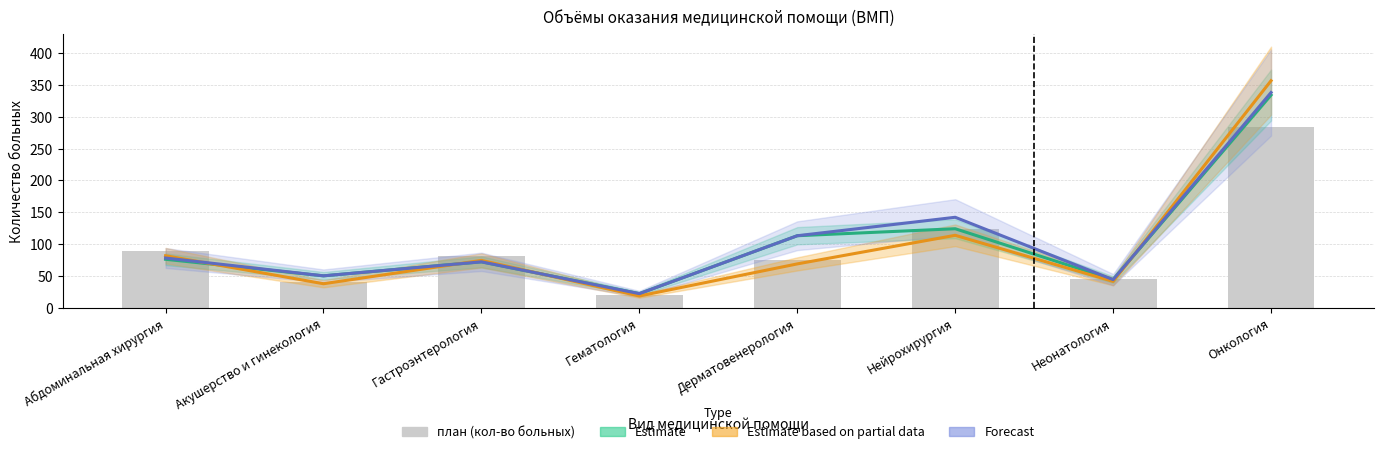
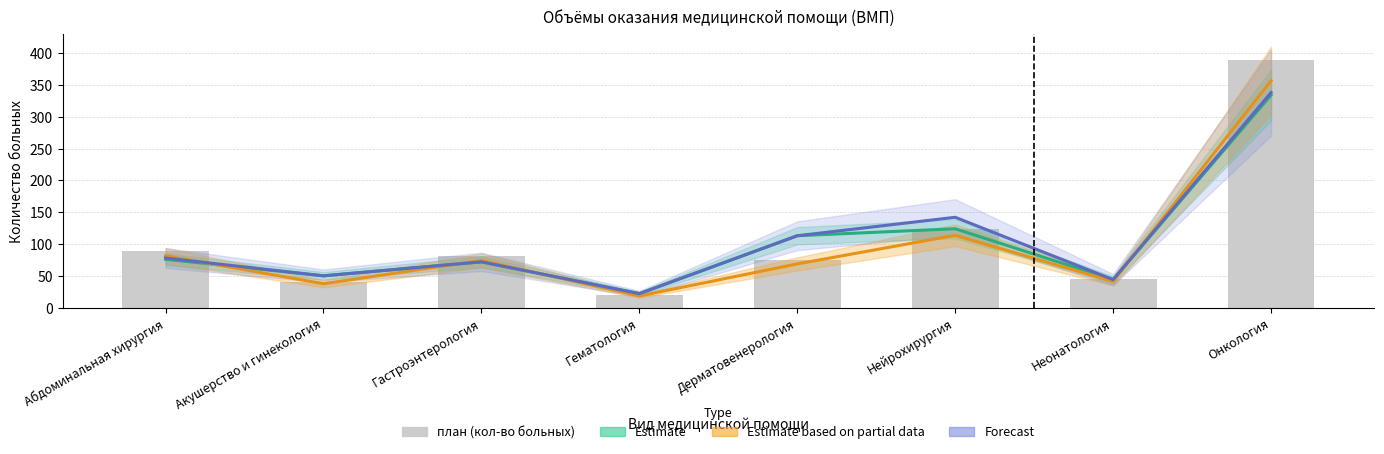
  {
    "план (кол-во больных)": {
      "Абдоминальная хирургия": 90,
      "Акушерство и гинекология": 40,
      "Гастроэнтерология": 80,
      "Гематология": 20,
      "Дерматовенерология": 80,
      "Нейрохирургия": 120,
      "Неонатология": 50,
-     "Онкология": 280
+     "Онкология": 390
    }
  }
